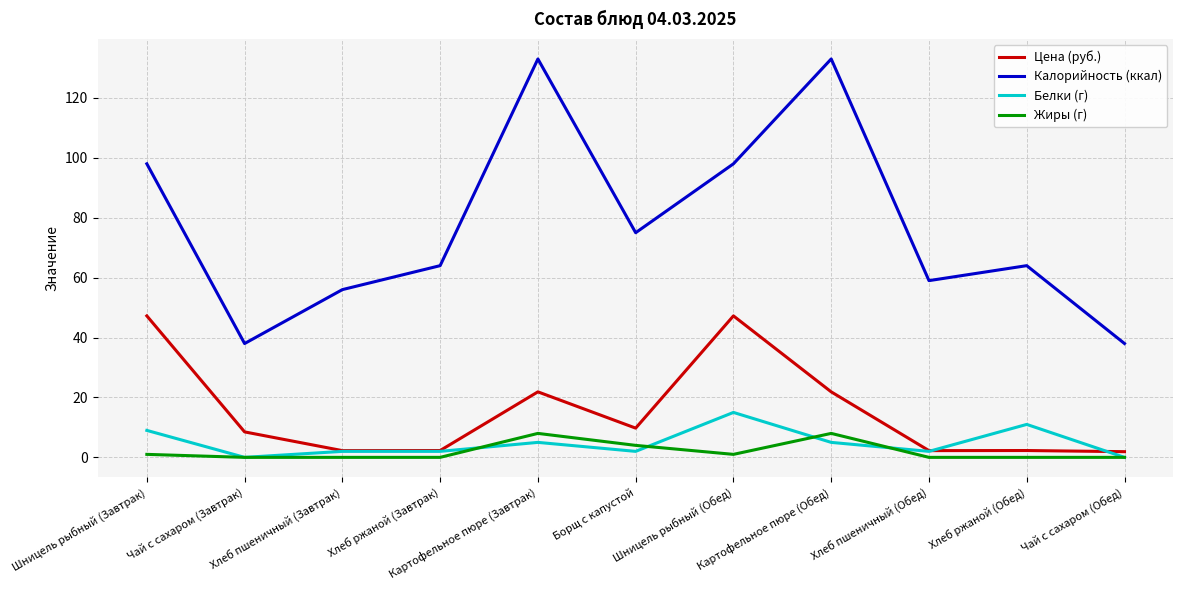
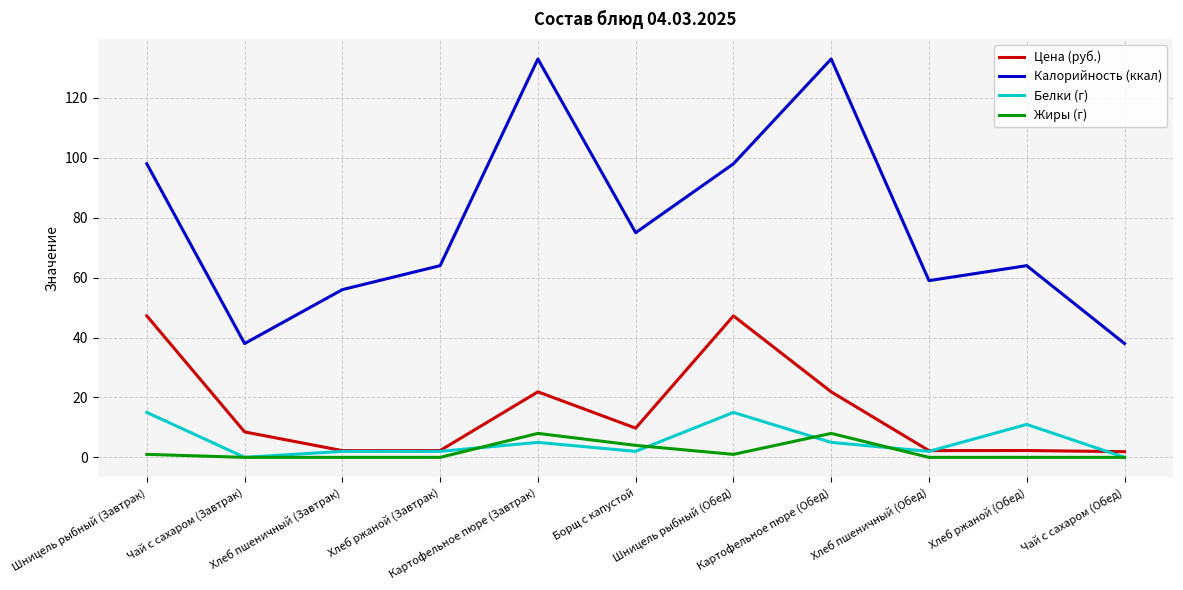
  {
    "Цена (руб.)": {
      "Шницель рыбный (Завтрак)": 47,
      "Чай с сахаром (Завтрак)": 9,
      "Картофельное пюре (Завтрак)": 22,
      "Борщ с капустой": 10,
      "Шницель рыбный (Обед)": 47,
      "Картофельное пюре (Обед)": 22,
      "Хлеб ржаной (Обед)": 2,
      "Чай с сахаром (Обед)": 2
    },
    "Калорийность (ккал)": {
      "Шницель рыбный (Завтрак)": 98,
      "Чай с сахаром (Завтрак)": 38,
      "Хлеб пшеничный (Завтрак)": 56,
      "Хлеб ржаной (Завтрак)": 64,
      "Картофельное пюре (Завтрак)": 133,
      "Борщ с капустой": 75,
      "Шницель рыбный (Обед)": 98,
      "Картофельное пюре (Обед)": 133,
      "Хлеб пшеничный (Обед)": 59,
      "Хлеб ржаной (Обед)": 64,
      "Чай с сахаром (Обед)": 38
    },
    "Белки (г)": {
-     "Шницель рыбный (Завтрак)": 9,
+     "Шницель рыбный (Завтрак)": 15,
      "Картофельное пюре (Завтрак)": 5,
      "Борщ с капустой": 2,
      "Шницель рыбный (Обед)": 15,
      "Картофельное пюре (Обед)": 5,
      "Хлеб ржаной (Обед)": 11
    },
    "Жиры (г)": {
      "Шницель рыбный (Завтрак)": 1,
      "Хлеб пшеничный (Завтрак)": 0,
      "Хлеб ржаной (Завтрак)": 0,
      "Картофельное пюре (Завтрак)": 8,
      "Борщ с капустой": 4,
      "Шницель рыбный (Обед)": 1,
      "Картофельное пюре (Обед)": 8,
      "Хлеб пшеничный (Обед)": 0,
      "Хлеб ржаной (Обед)": 0
    }
  }
